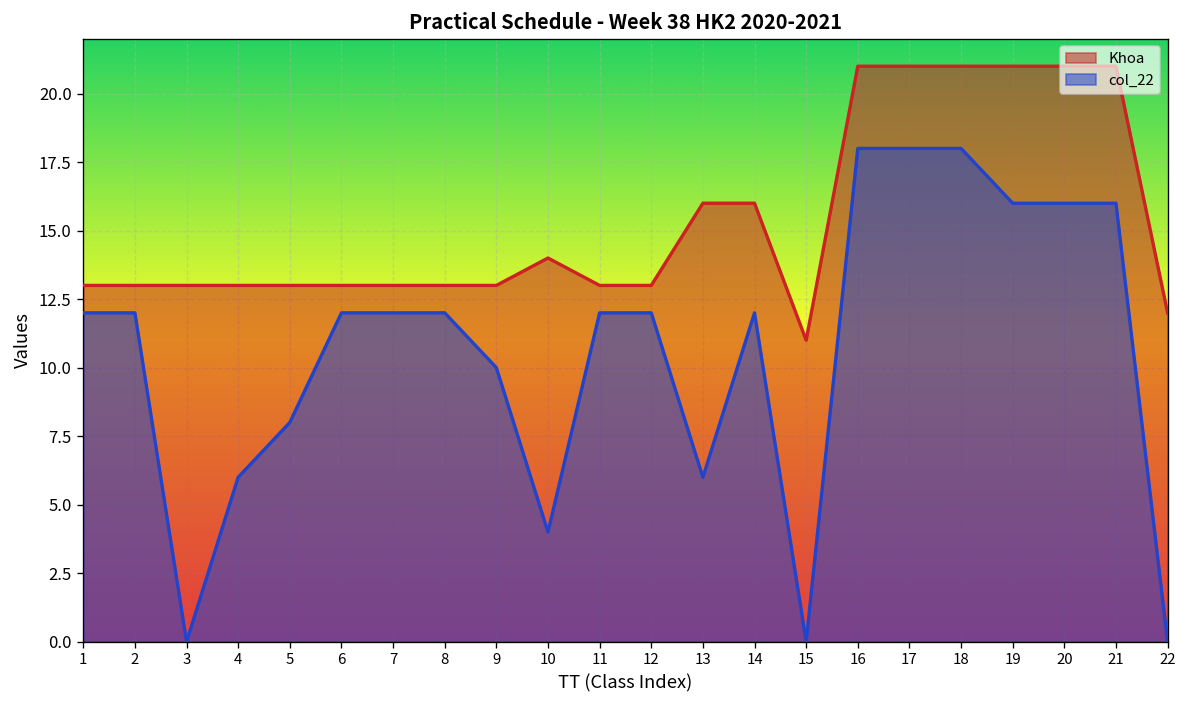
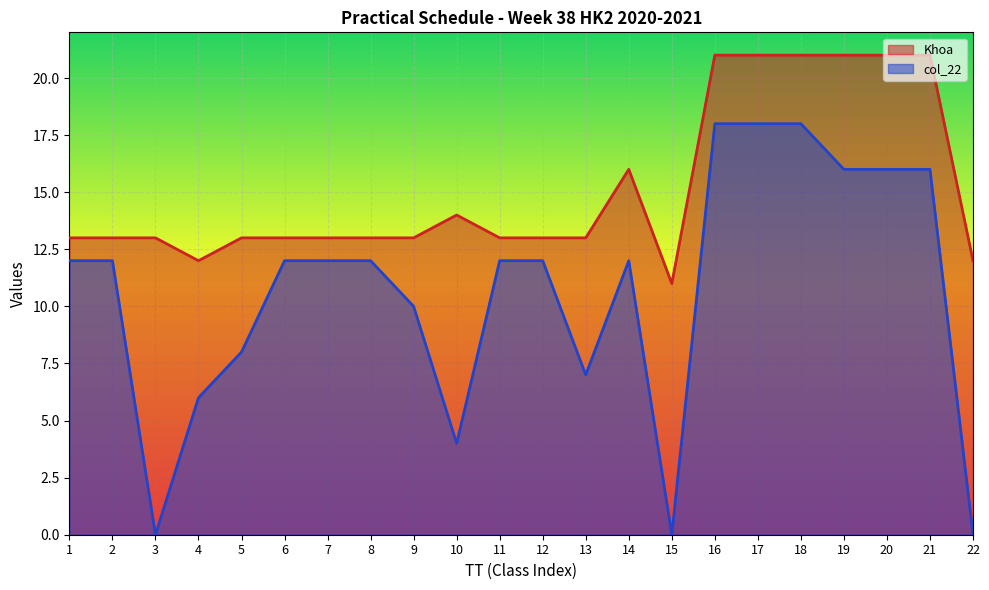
  {
    "Khoa": {
      "1": 13,
      "2": 13,
      "3": 13,
-     "4": 13,
+     "4": 12,
      "5": 13,
      "6": 13,
      "7": 13,
      "8": 13,
      "9": 13,
      "10": 14,
      "11": 13,
      "12": 13,
-     "13": 16,
+     "13": 13,
      "14": 16,
      "15": 11,
      "16": 21,
      "17": 21,
      "18": 21,
      "19": 21,
      "22": 12
    },
    "col_22": {
      "1": 12,
      "2": 12,
      "3": 0,
      "4": 6,
      "5": 8,
      "6": 12,
      "7": 12,
      "8": 12,
      "9": 10,
      "10": 4,
      "11": 12,
      "12": 12,
-     "13": 6,
+     "13": 7,
      "14": 12,
      "15": 0,
      "16": 18,
      "17": 18,
      "18": 18,
      "19": 16,
      "20": 16,
      "21": 16,
      "22": 0
    }
  }
